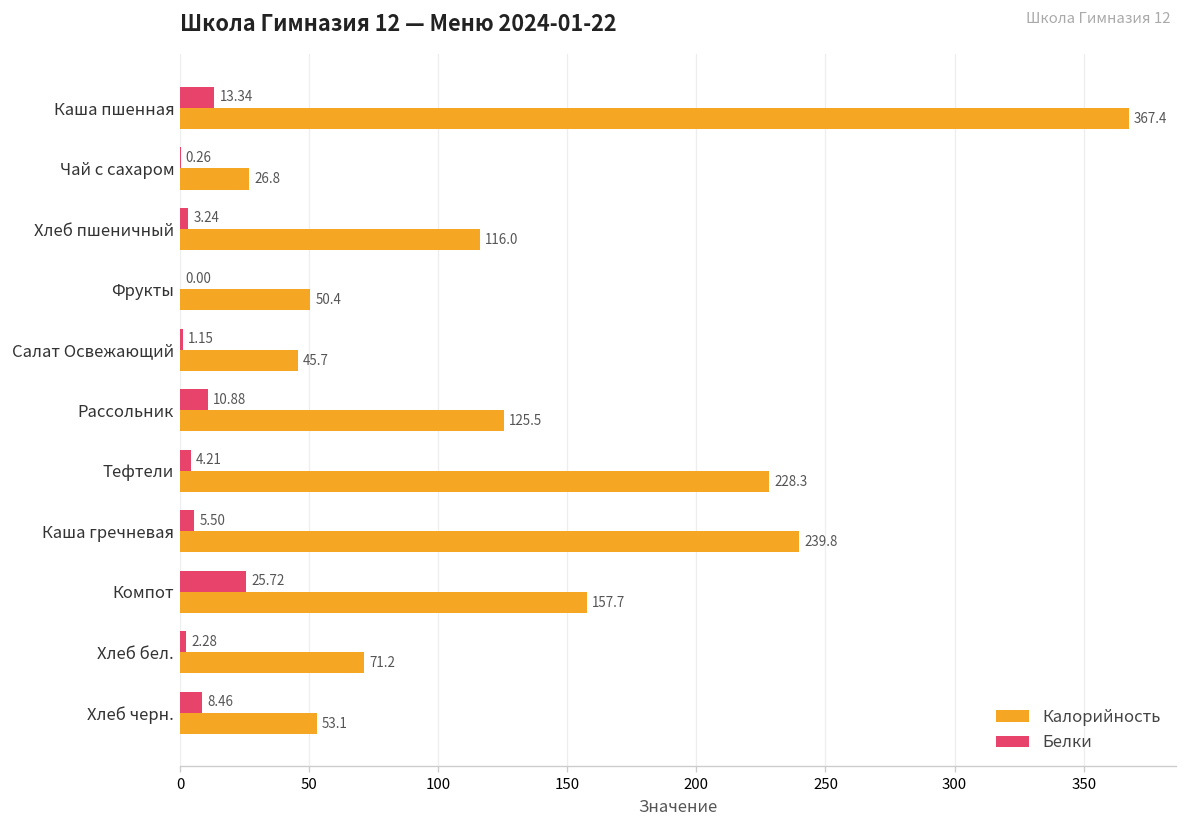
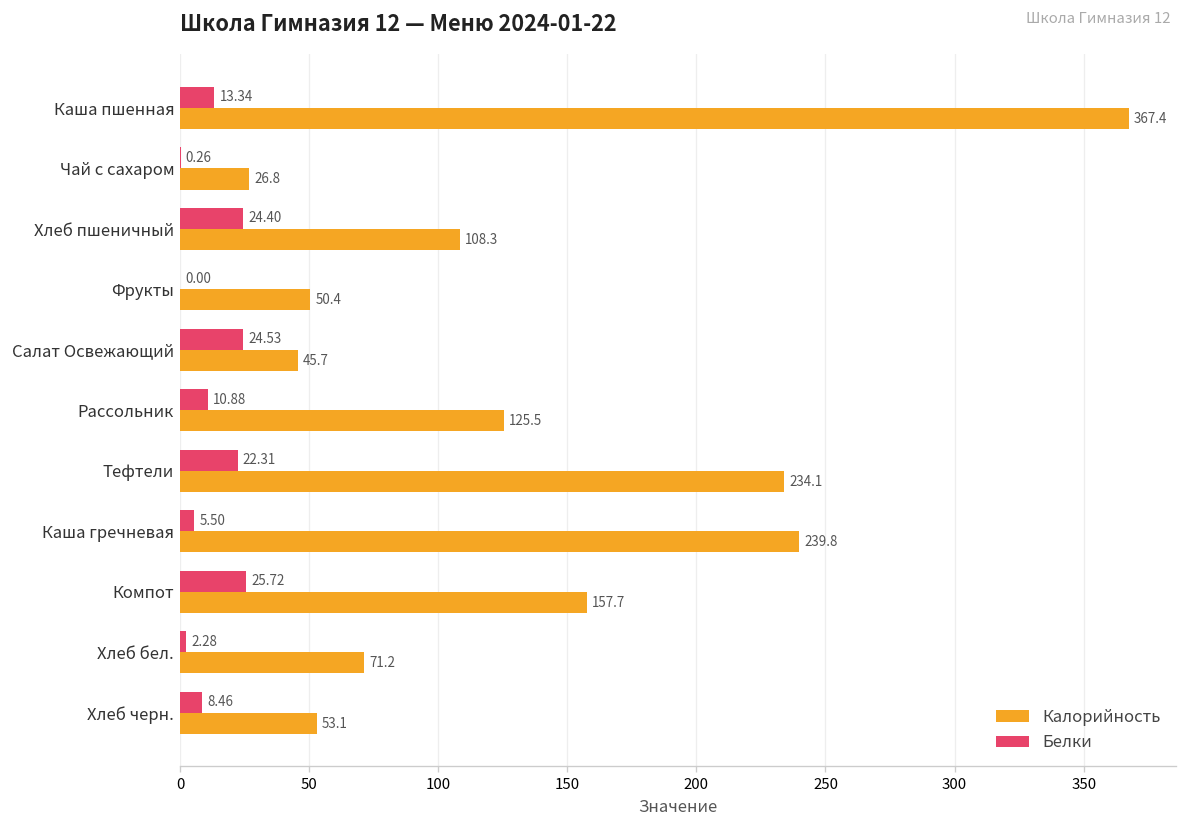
  {
    "Калорийность": {
      "Каша пшенная": 367.4,
      "Чай с сахаром": 26.8,
-     "Хлеб пшеничный": 116.0,
+     "Хлеб пшеничный": 108.3,
      "Фрукты": 50.4,
      "Салат Освежающий": 45.7,
      "Рассольник": 125.5,
-     "Тефтели": 228.3,
+     "Тефтели": 234.1,
      "Каша гречневая": 239.8,
      "Компот": 157.7,
      "Хлеб бел.": 71.2,
      "Хлеб черн.": 53.1
    },
    "Белки": {
      "Каша пшенная": 13.34,
      "Чай с сахаром": 0.26,
-     "Хлеб пшеничный": 3.24,
+     "Хлеб пшеничный": 24.40,
      "Фрукты": 0.00,
-     "Салат Освежающий": 1.15,
+     "Салат Освежающий": 24.53,
      "Рассольник": 10.88,
-     "Тефтели": 4.21,
+     "Тефтели": 22.31,
      "Каша гречневая": 5.50,
      "Компот": 25.72,
      "Хлеб бел.": 2.28,
      "Хлеб черн.": 8.46
    }
  }
